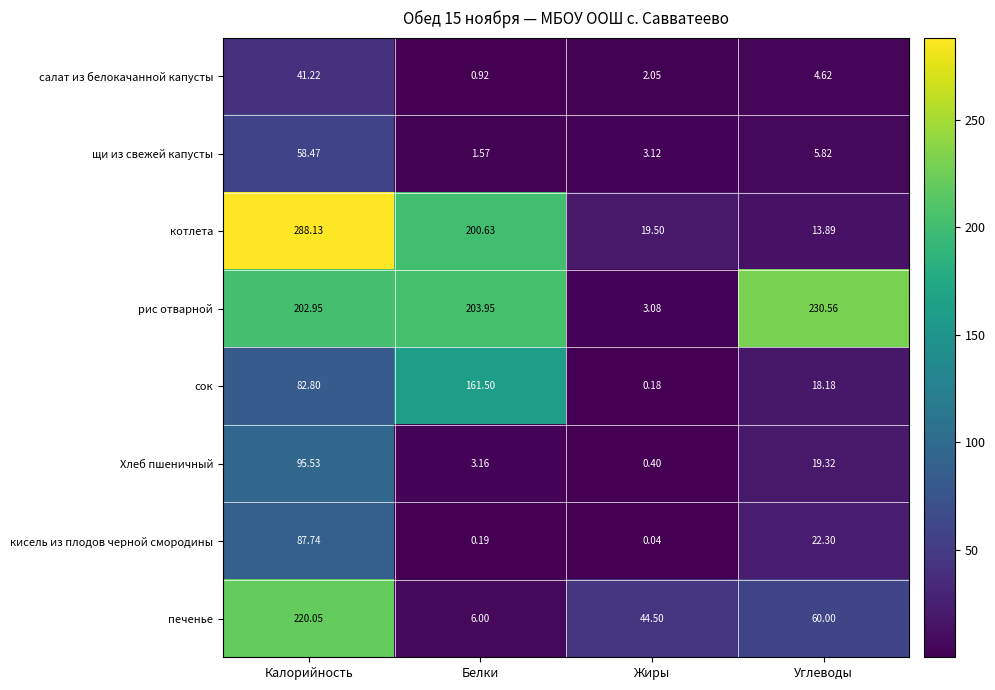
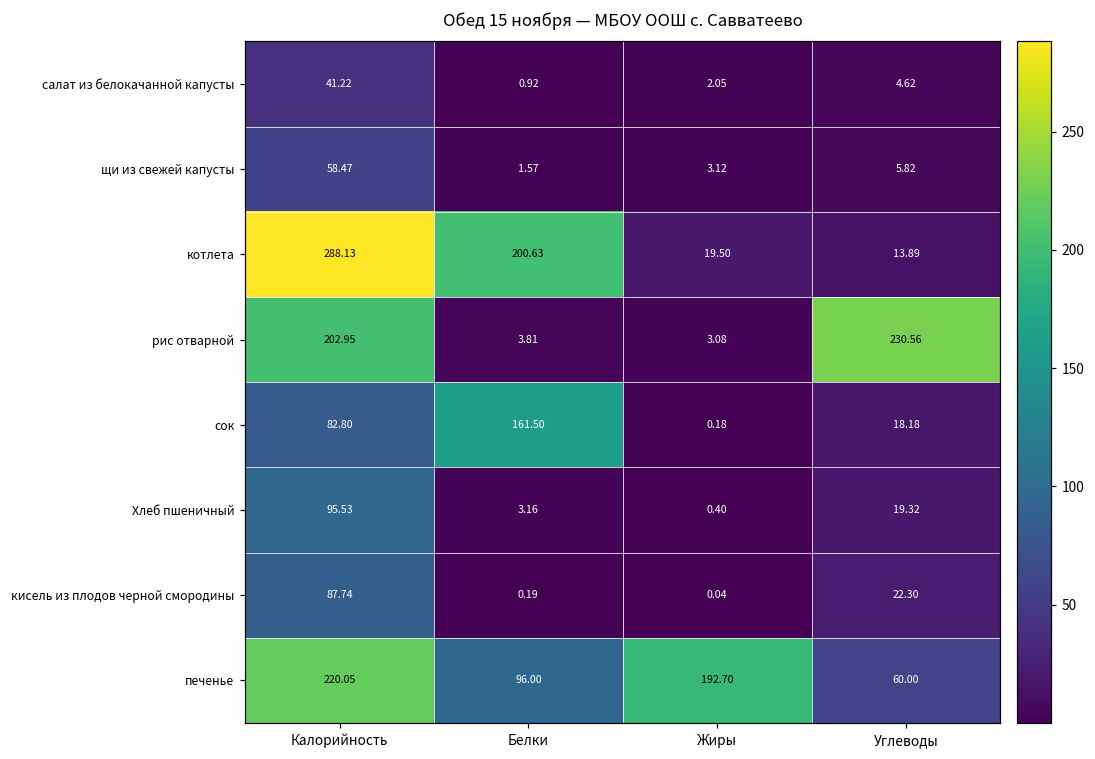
  {
    "салат из белокачанной капусты": {
      "Калорийность": 41.22,
      "Белки": 0.92,
      "Жиры": 2.05,
      "Углеводы": 4.62
    },
    "щи из свежей капусты": {
      "Калорийность": 58.47,
      "Белки": 1.57,
      "Жиры": 3.12,
      "Углеводы": 5.82
    },
    "котлета": {
      "Калорийность": 288.13,
      "Белки": 200.63,
      "Жиры": 19.50,
      "Углеводы": 13.89
    },
    "рис отварной": {
      "Калорийность": 202.95,
-     "Белки": 203.95,
+     "Белки": 3.81,
      "Жиры": 3.08,
      "Углеводы": 230.56
    },
    "сок": {
      "Калорийность": 82.80,
      "Белки": 161.50,
      "Жиры": 0.18,
      "Углеводы": 18.18
    },
    "Хлеб пшеничный": {
      "Калорийность": 95.53,
      "Белки": 3.16,
      "Жиры": 0.40,
      "Углеводы": 19.32
    },
    "кисель из плодов черной смородины": {
      "Калорийность": 87.74,
      "Белки": 0.19,
      "Жиры": 0.04,
      "Углеводы": 22.30
    },
    "печенье": {
      "Калорийность": 220.05,
-     "Белки": 6.00,
-     "Жиры": 44.50,
+     "Белки": 96.00,
+     "Жиры": 192.70,
      "Углеводы": 60.00
    }
  }
